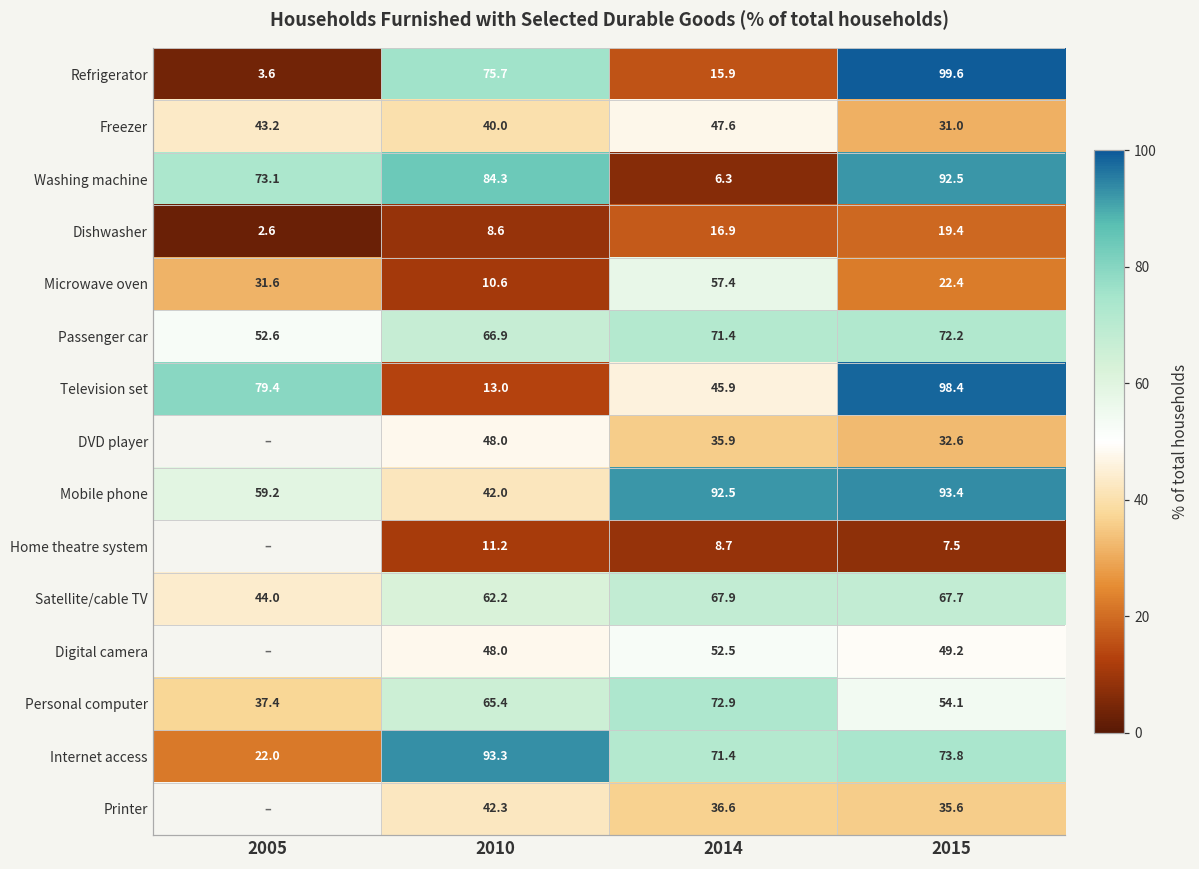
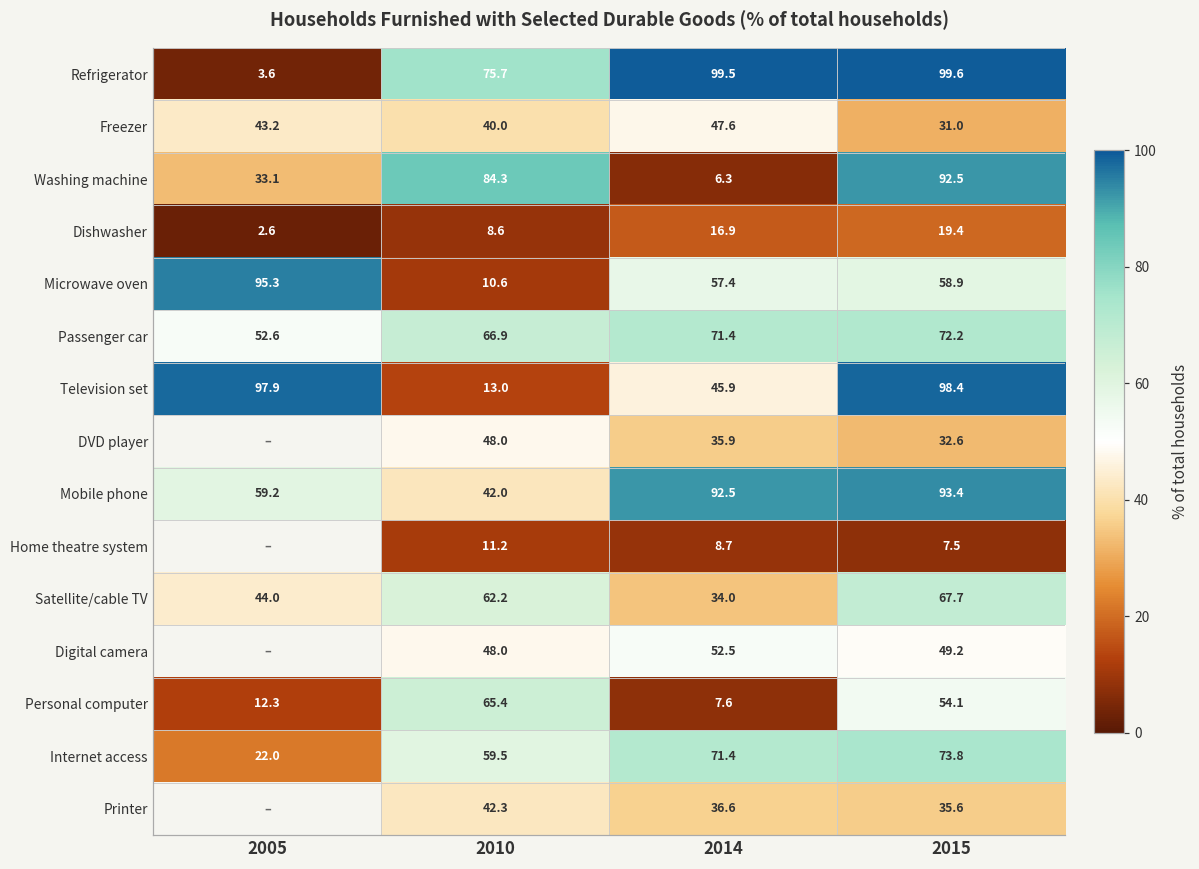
  {
    "Refrigerator": {
      "2005": 3.6,
      "2010": 75.7,
-     "2014": 15.9,
+     "2014": 99.5,
      "2015": 99.6
    },
    "Freezer": {
      "2005": 43.2,
      "2010": 40.0,
      "2014": 47.6,
      "2015": 31.0
    },
    "Washing machine": {
-     "2005": 73.1,
+     "2005": 33.1,
      "2010": 84.3,
      "2014": 6.3,
      "2015": 92.5
    },
    "Dishwasher": {
      "2005": 2.6,
      "2010": 8.6,
      "2014": 16.9,
      "2015": 19.4
    },
    "Microwave oven": {
-     "2005": 31.6,
+     "2005": 95.3,
      "2010": 10.6,
      "2014": 57.4,
-     "2015": 22.4
+     "2015": 58.9
    },
    "Passenger car": {
      "2005": 52.6,
      "2010": 66.9,
      "2014": 71.4,
      "2015": 72.2
    },
    "Television set": {
-     "2005": 79.4,
+     "2005": 97.9,
      "2010": 13.0,
      "2014": 45.9,
      "2015": 98.4
    },
    "DVD player": {
      "2010": 48.0,
      "2014": 35.9,
      "2015": 32.6
    },
    "Mobile phone": {
      "2005": 59.2,
      "2010": 42.0,
      "2014": 92.5,
      "2015": 93.4
    },
    "Home theatre system": {
      "2010": 11.2,
      "2014": 8.7,
      "2015": 7.5
    },
    "Satellite/cable TV": {
      "2005": 44.0,
      "2010": 62.2,
-     "2014": 67.9,
+     "2014": 34.0,
      "2015": 67.7
    },
    "Digital camera": {
      "2010": 48.0,
      "2014": 52.5,
      "2015": 49.2
    },
    "Personal computer": {
-     "2005": 37.4,
+     "2005": 12.3,
      "2010": 65.4,
-     "2014": 72.9,
+     "2014": 7.6,
      "2015": 54.1
    },
    "Internet access": {
      "2005": 22.0,
-     "2010": 93.3,
+     "2010": 59.5,
      "2014": 71.4,
      "2015": 73.8
    },
    "Printer": {
      "2010": 42.3,
      "2014": 36.6,
      "2015": 35.6
    }
  }
